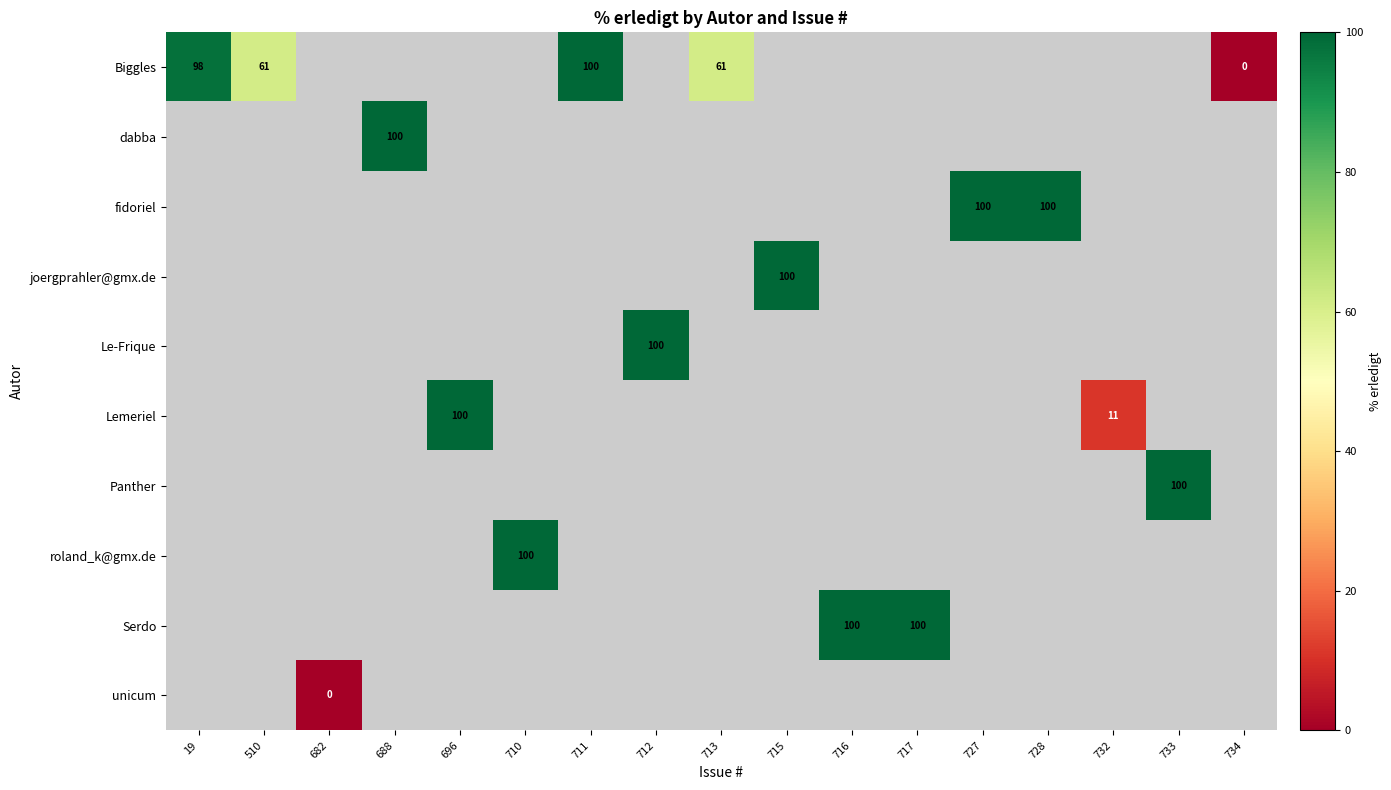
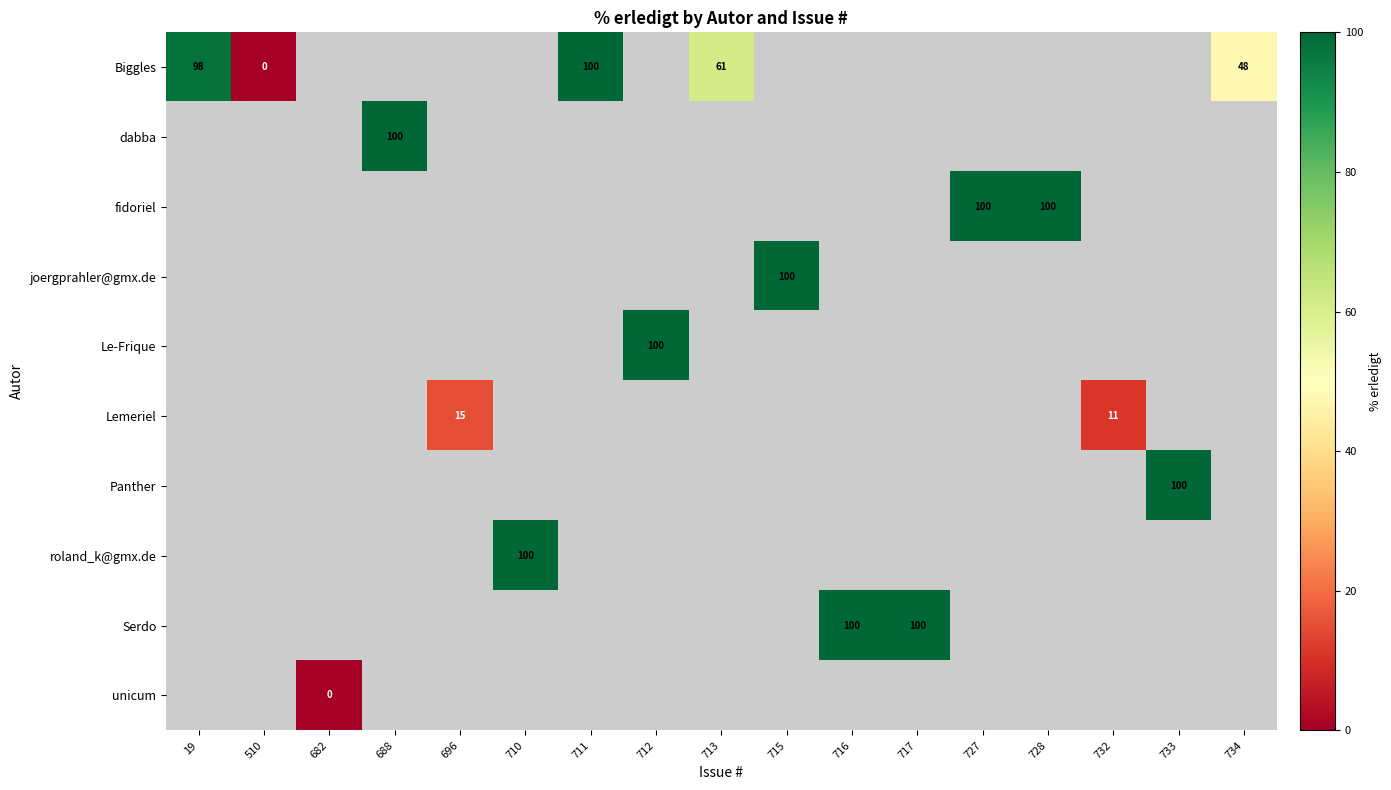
  {
    "Biggles": {
      "19": 98,
-     "510": 61,
+     "510": 0,
      "711": 100,
      "713": 61,
-     "734": 0
+     "734": 48
    },
    "dabba": {
      "688": 100
    },
    "fidoriel": {
      "727": 100,
      "728": 100
    },
    "joergprahler@gmx.de": {
      "715": 100
    },
    "Le-Frique": {
      "712": 100
    },
    "Lemeriel": {
-     "696": 100,
+     "696": 15,
      "732": 11
    },
    "Panther": {
      "733": 100
    },
    "roland_k@gmx.de": {
      "710": 100
    },
    "Serdo": {
      "716": 100,
      "717": 100
    },
    "unicum": {
      "682": 0
    }
  }
